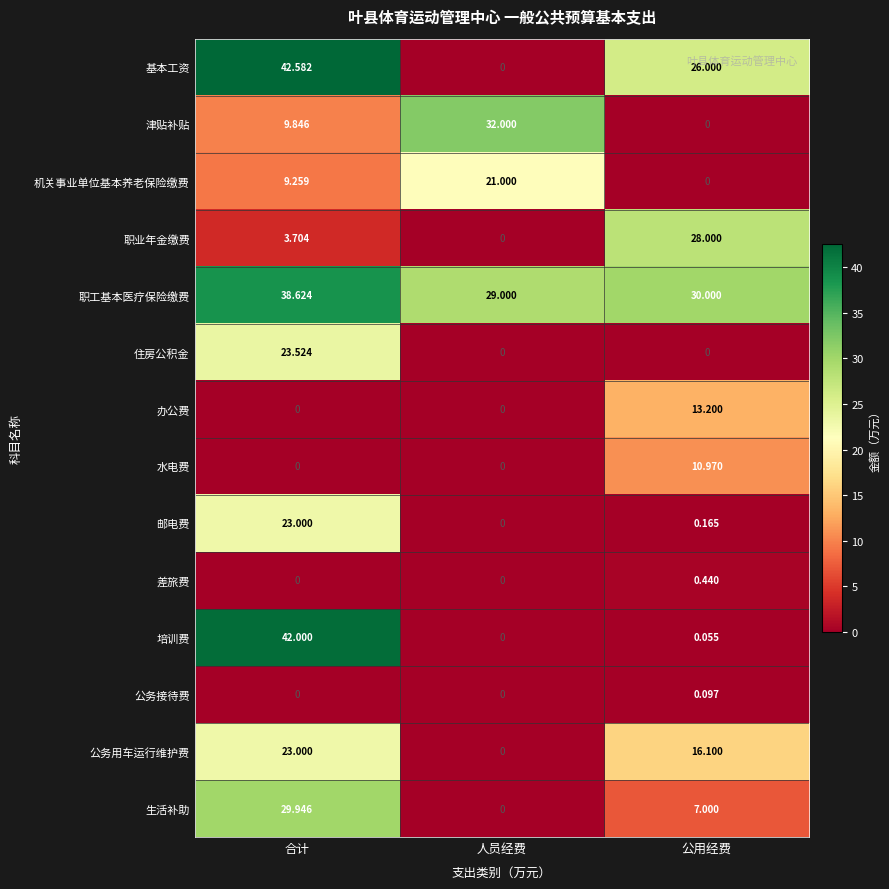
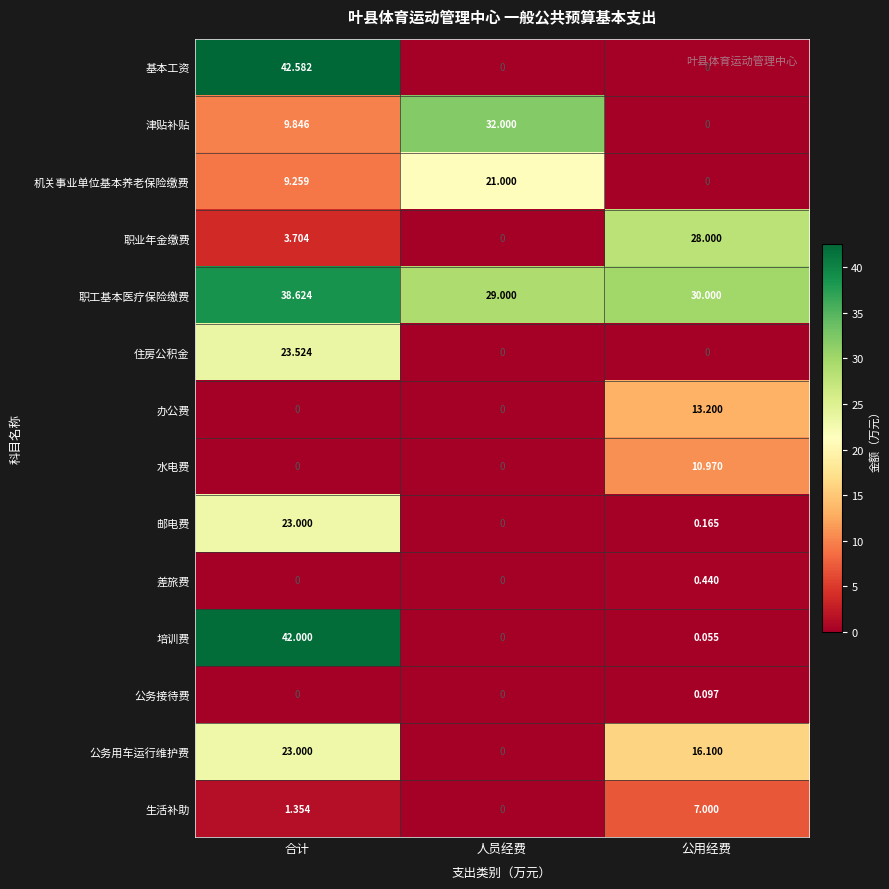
  {
    "基本工资": {
      "合计": 42.582,
      "人员经费": 0,
-     "公用经费": 26.000
+     "公用经费": 0
    },
    "津贴补贴": {
      "合计": 9.846,
      "人员经费": 32.000,
      "公用经费": 0
    },
    "机关事业单位基本养老保险缴费": {
      "合计": 9.259,
      "人员经费": 21.000,
      "公用经费": 0
    },
    "职业年金缴费": {
      "合计": 3.704,
      "人员经费": 0,
      "公用经费": 28.000
    },
    "职工基本医疗保险缴费": {
      "合计": 38.624,
      "人员经费": 29.000,
      "公用经费": 30.000
    },
    "住房公积金": {
      "合计": 23.524,
      "人员经费": 0,
      "公用经费": 0
    },
    "办公费": {
      "合计": 0,
      "人员经费": 0,
      "公用经费": 13.200
    },
    "水电费": {
      "合计": 0,
      "人员经费": 0,
      "公用经费": 10.970
    },
    "邮电费": {
      "合计": 23.000,
      "人员经费": 0,
      "公用经费": 0.165
    },
    "差旅费": {
      "合计": 0,
      "人员经费": 0,
      "公用经费": 0.440
    },
    "培训费": {
      "合计": 42.000,
      "人员经费": 0,
      "公用经费": 0.055
    },
    "公务接待费": {
      "合计": 0,
      "人员经费": 0,
      "公用经费": 0.097
    },
    "公务用车运行维护费": {
      "合计": 23.000,
      "人员经费": 0,
      "公用经费": 16.100
    },
    "生活补助": {
-     "合计": 29.946,
+     "合计": 1.354,
      "人员经费": 0,
      "公用经费": 7.000
    }
  }
